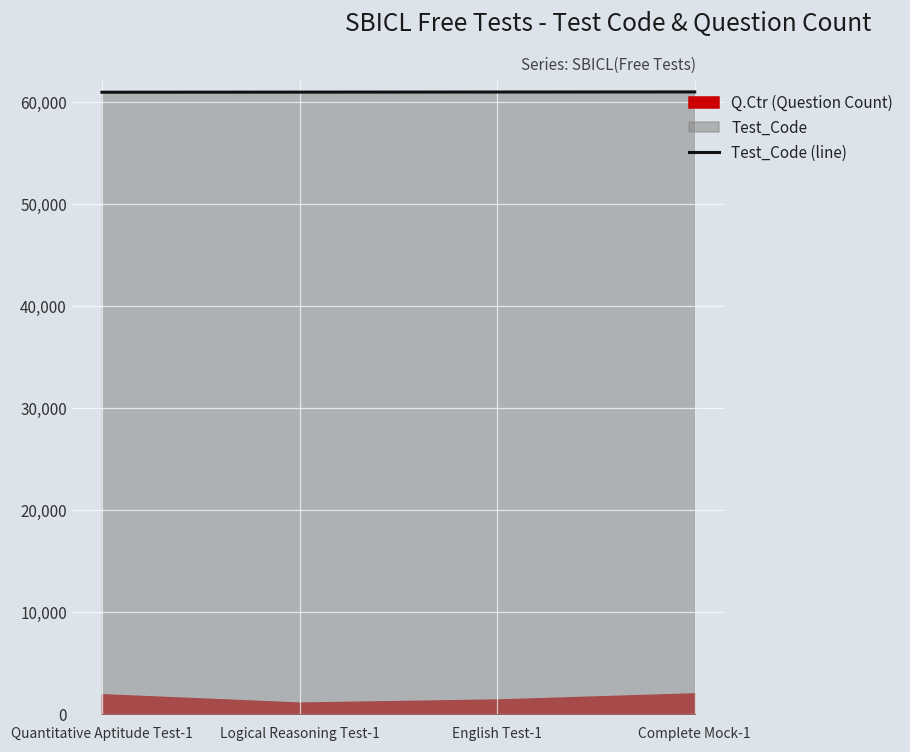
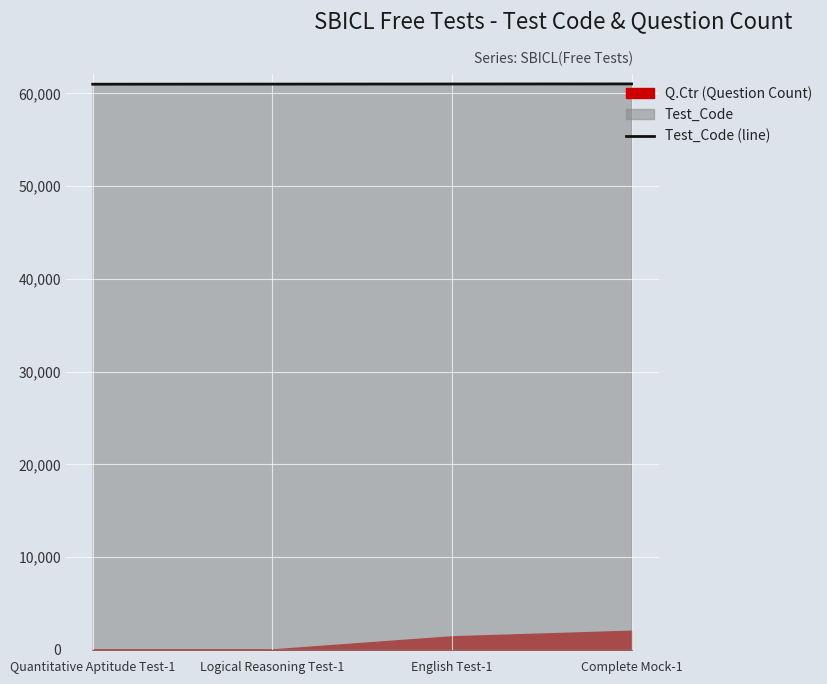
  {
    "Q.Ctr (Question Count)": {
-     "Quantitative Aptitude Test-1": "2,000",
-     "Logical Reasoning Test-1": "1,000",
+     "Quantitative Aptitude Test-1": "0",
+     "Logical Reasoning Test-1": "0",
      "English Test-1": "1,000",
      "Complete Mock-1": "2,000"
    },
    "Test_Code": {
      "Quantitative Aptitude Test-1": "61,000",
      "Logical Reasoning Test-1": "61,000",
      "English Test-1": "61,000",
      "Complete Mock-1": "61,000"
    }
  }
